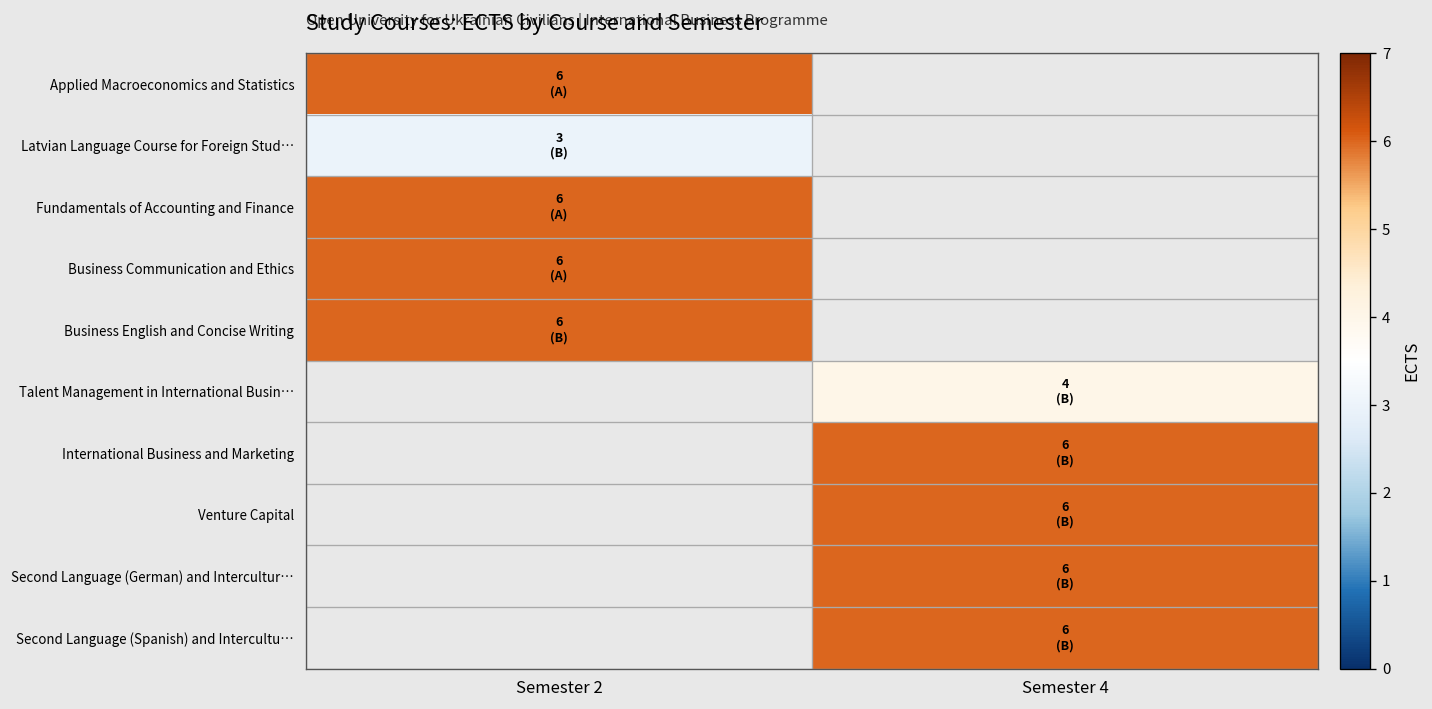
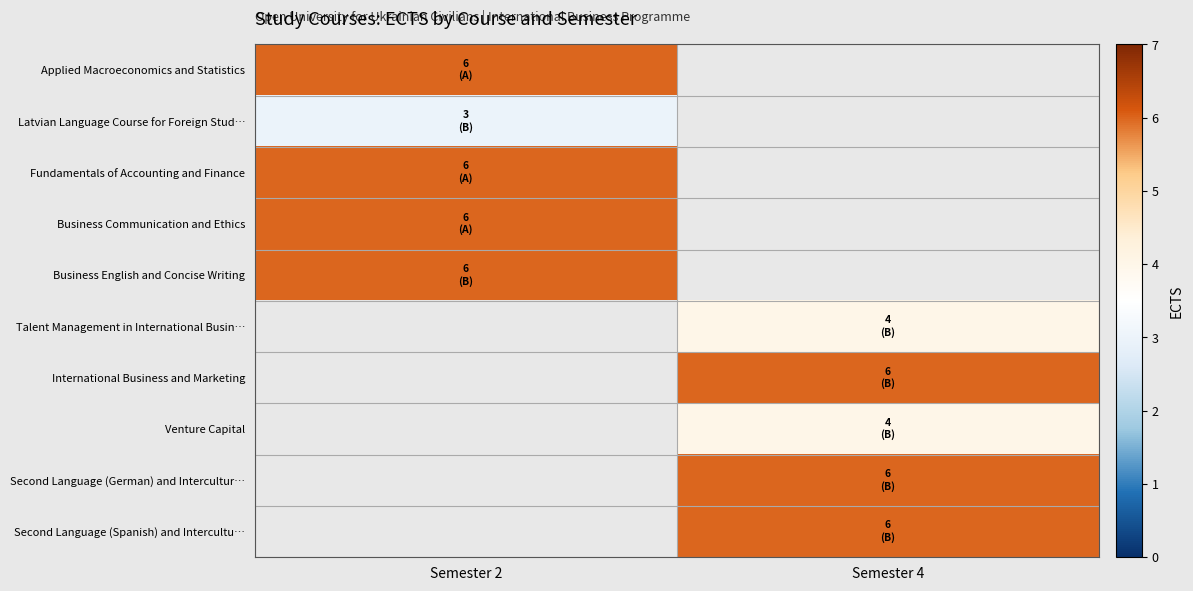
  {
    "Applied Macroeconomics and Statistics": {
      "Semester 2": 6
    },
    "Latvian Language Course for Foreign Stud…": {
      "Semester 2": 3
    },
    "Fundamentals of Accounting and Finance": {
      "Semester 2": 6
    },
    "Business Communication and Ethics": {
      "Semester 2": 6
    },
    "Business English and Concise Writing": {
      "Semester 2": 6
    },
    "Talent Management in International Busin…": {
      "Semester 4": 4
    },
    "International Business and Marketing": {
      "Semester 4": 6
    },
    "Venture Capital": {
-     "Semester 4": 6
+     "Semester 4": 4
    },
    "Second Language (German) and Intercultur…": {
      "Semester 4": 6
    },
    "Second Language (Spanish) and Intercultu…": {
      "Semester 4": 6
    }
  }
